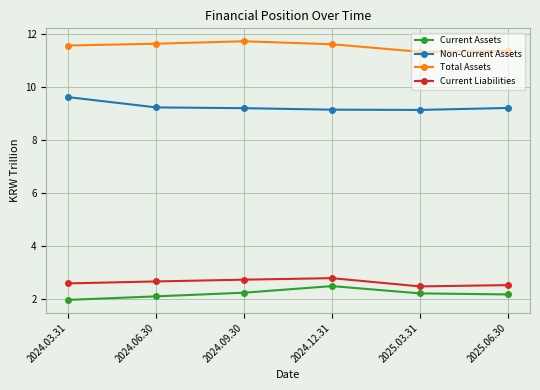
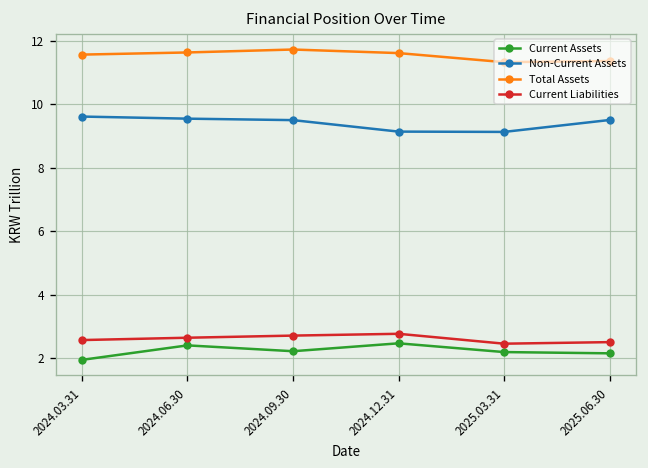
  {
    "Current Assets": {
      "2024.03.31": 2.0,
-     "2024.06.30": 2.1,
+     "2024.06.30": 2.4,
      "2024.09.30": 2.2,
      "2024.12.31": 2.5,
      "2025.03.31": 2.2,
      "2025.06.30": 2.2
    },
    "Non-Current Assets": {
      "2024.03.31": 9.6,
-     "2024.06.30": 9.2,
-     "2024.09.30": 9.2,
+     "2024.06.30": 9.5,
+     "2024.09.30": 9.5,
      "2024.12.31": 9.1,
      "2025.03.31": 9.1,
-     "2025.06.30": 9.2
+     "2025.06.30": 9.5
    },
    "Total Assets": {
      "2024.03.31": 11.6,
      "2024.06.30": 11.6,
      "2024.09.30": 11.7,
      "2024.12.31": 11.6
    },
    "Current Liabilities": {
      "2024.03.31": 2.6,
      "2024.06.30": 2.6,
      "2024.09.30": 2.7,
      "2024.12.31": 2.8,
      "2025.03.31": 2.5,
      "2025.06.30": 2.5
    }
  }
